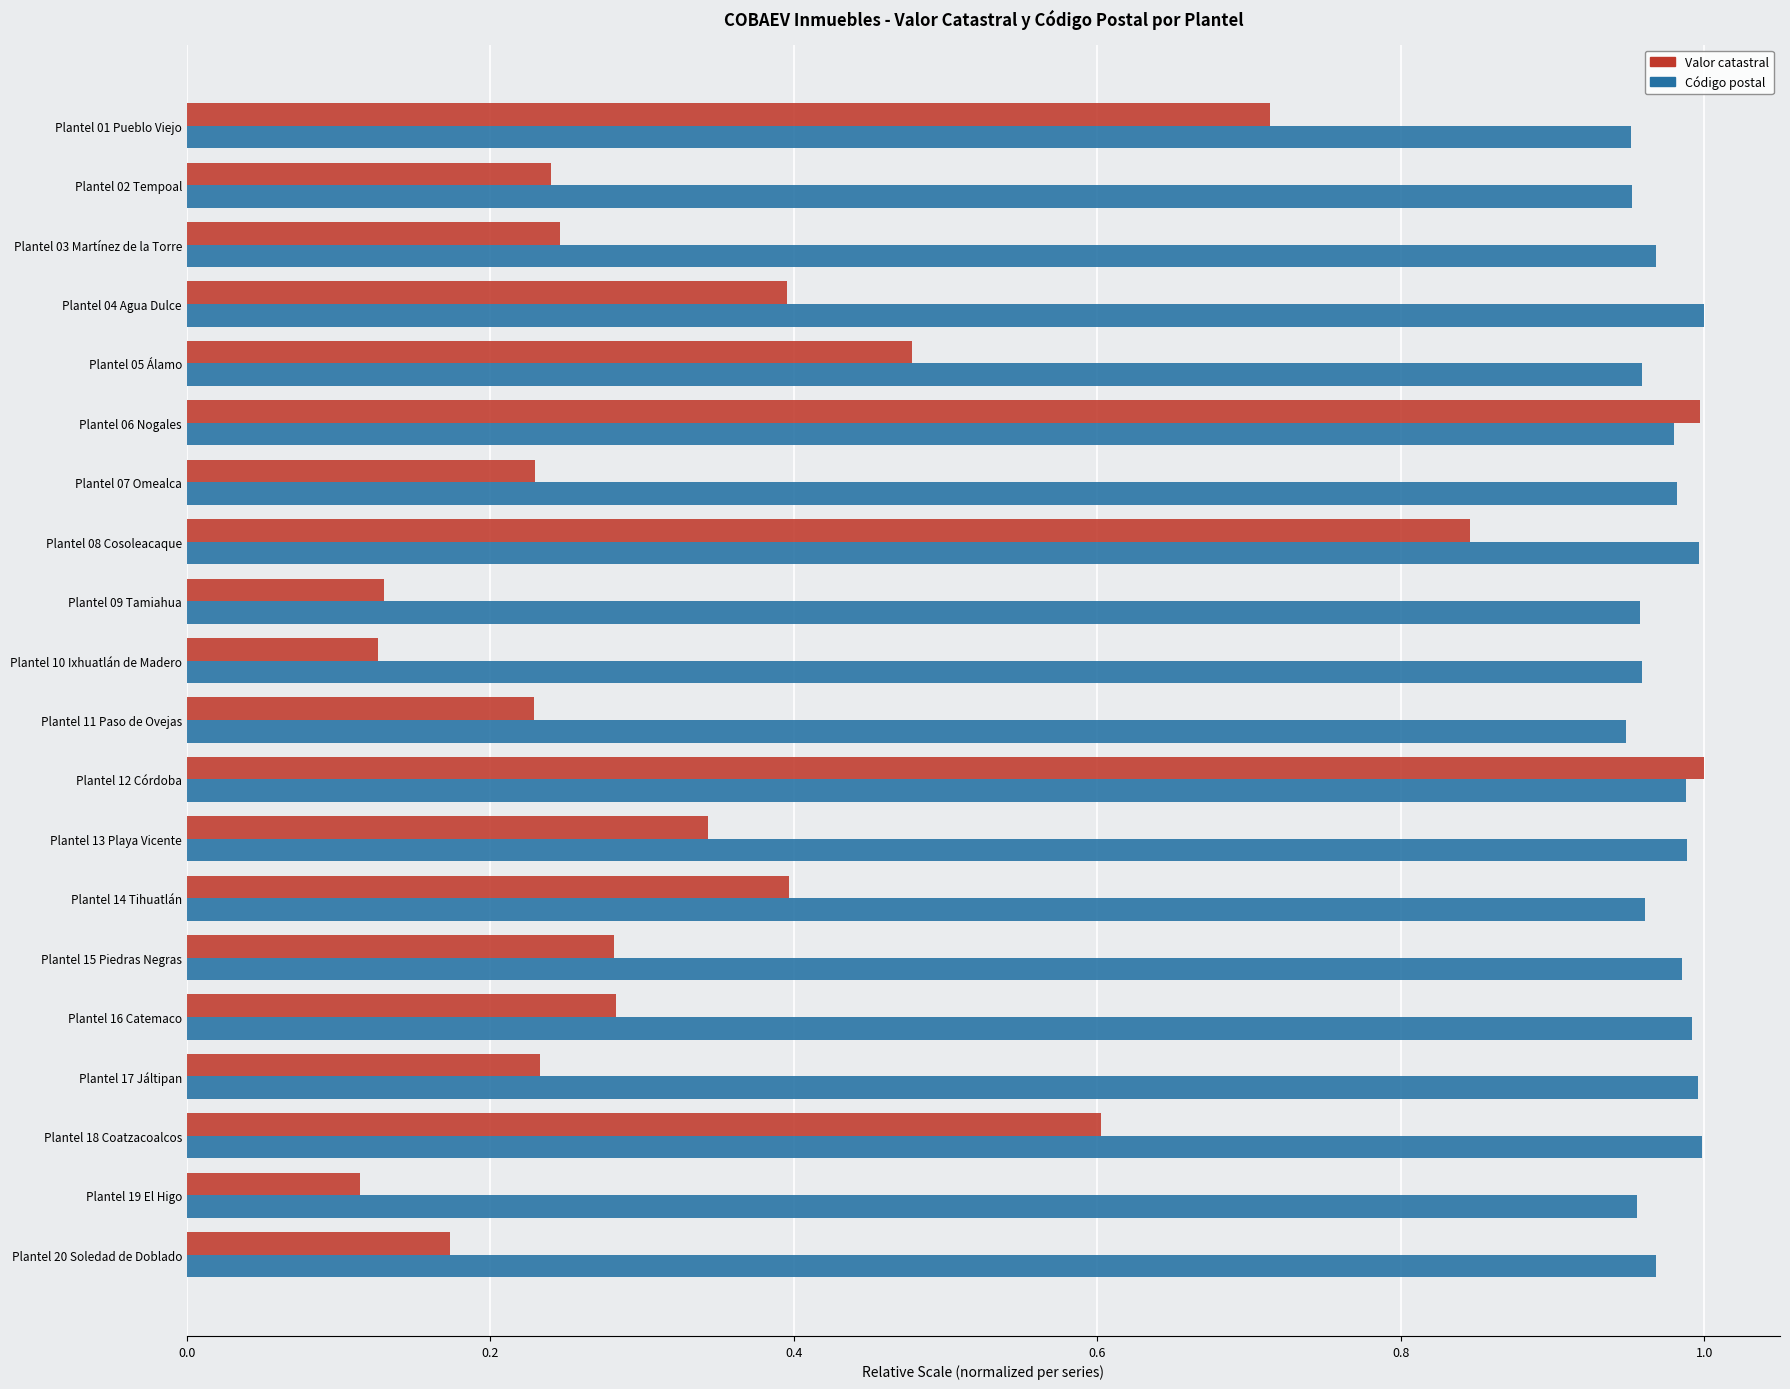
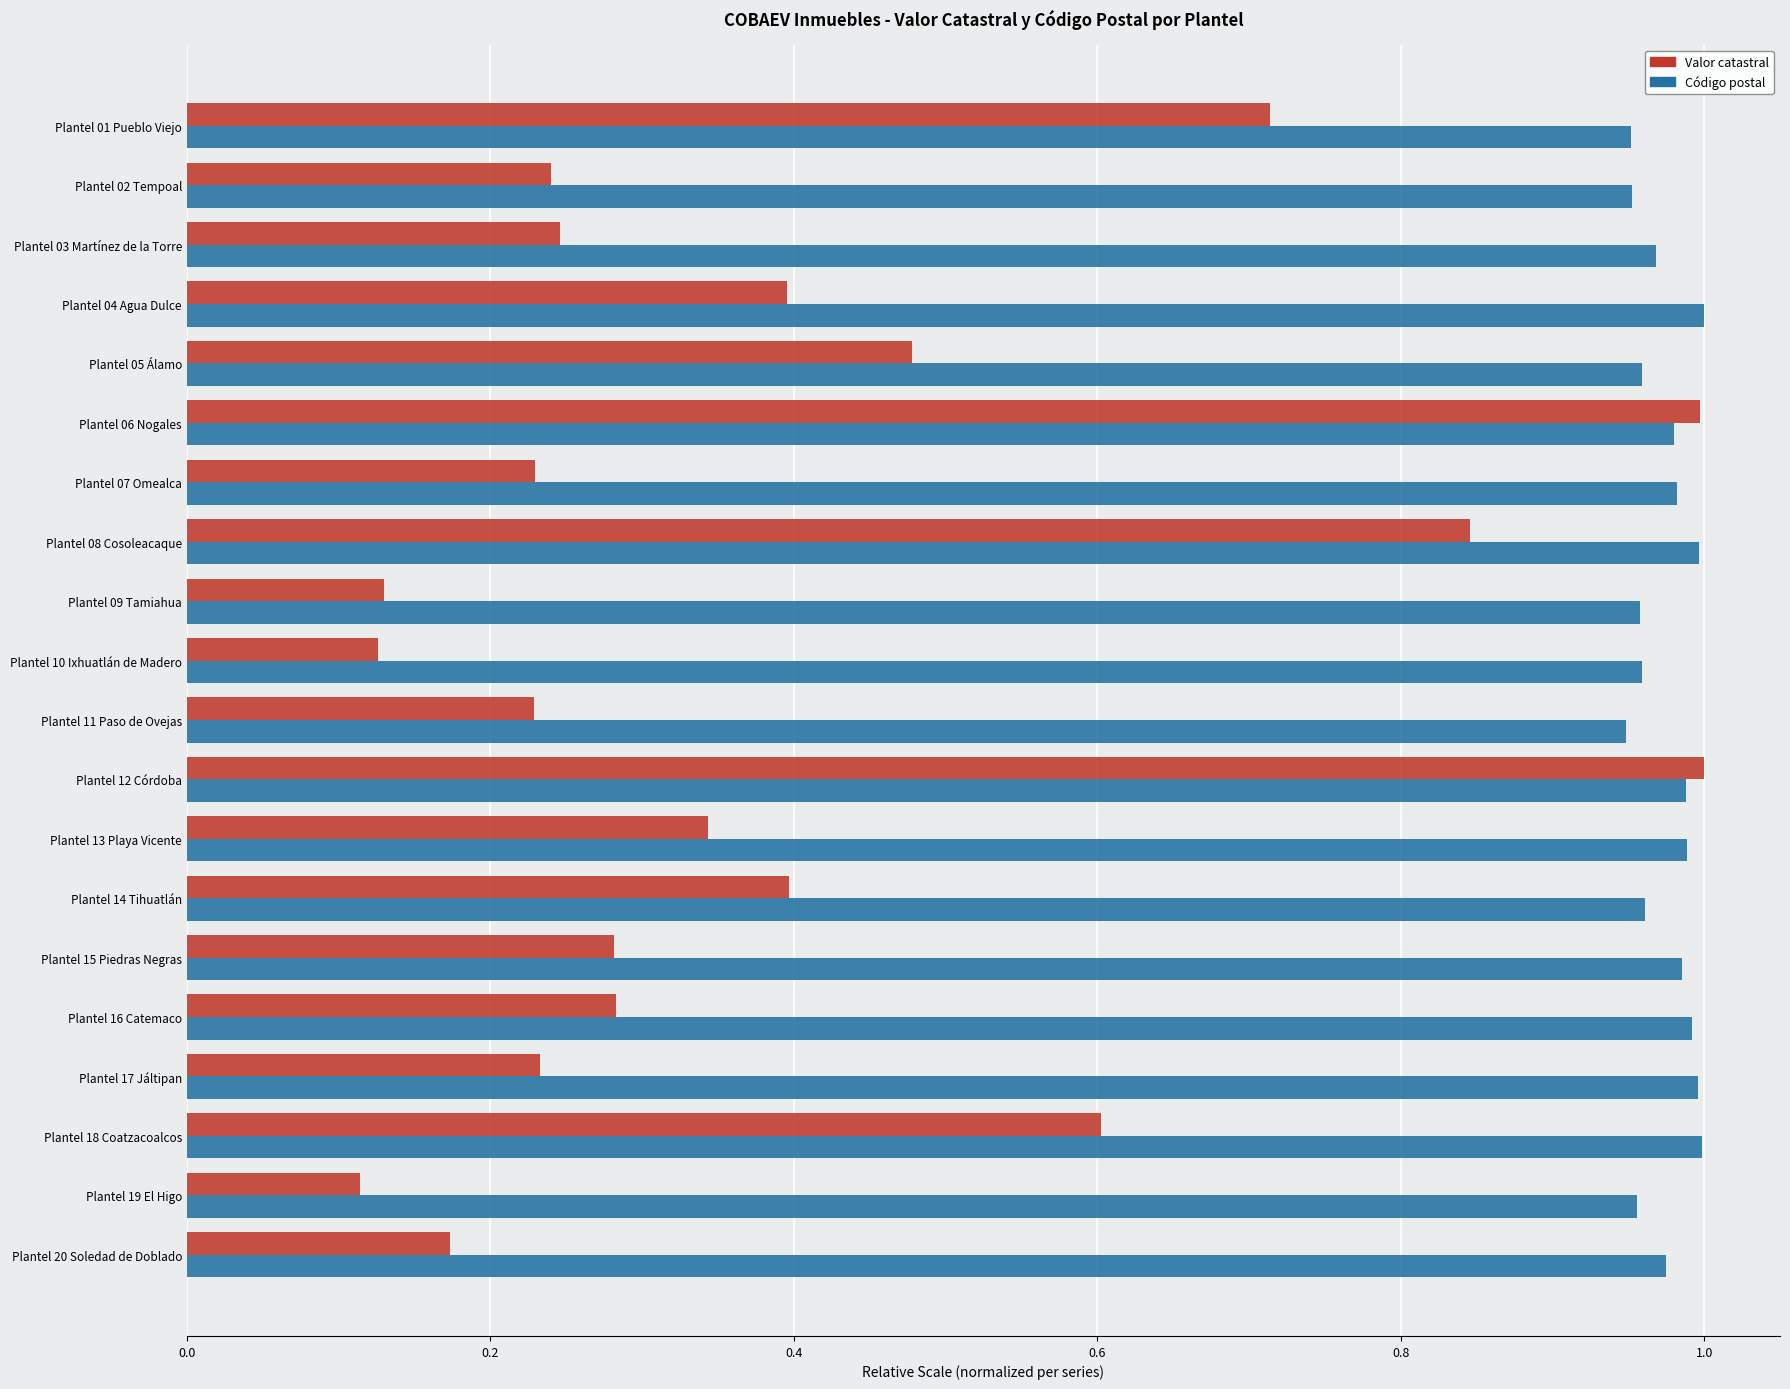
  {
    "Valor catastral": {
      "Plantel 01 Pueblo Viejo": 0.714,
      "Plantel 02 Tempoal": 0.240,
      "Plantel 03 Martínez de la Torre": 0.246,
      "Plantel 04 Agua Dulce": 0.395,
      "Plantel 05 Álamo": 0.478,
      "Plantel 06 Nogales": 0.997,
      "Plantel 07 Omealca": 0.229,
      "Plantel 08 Cosoleacaque": 0.846,
      "Plantel 09 Tamiahua": 0.130,
      "Plantel 10 Ixhuatlán de Madero": 0.126,
      "Plantel 11 Paso de Ovejas": 0.229,
      "Plantel 12 Córdoba": 1.000,
      "Plantel 13 Playa Vicente": 0.343,
      "Plantel 14 Tihuatlán": 0.397,
      "Plantel 15 Piedras Negras": 0.282,
      "Plantel 16 Catemaco": 0.283,
      "Plantel 17 Jáltipan": 0.233,
      "Plantel 18 Coatzacoalcos": 0.602,
      "Plantel 19 El Higo": 0.114,
      "Plantel 20 Soledad de Doblado": 0.173
    },
    "Código postal": {
      "Plantel 01 Pueblo Viejo": 0.952,
      "Plantel 02 Tempoal": 0.952,
      "Plantel 03 Martínez de la Torre": 0.968,
      "Plantel 04 Agua Dulce": 1.000,
      "Plantel 05 Álamo": 0.959,
      "Plantel 06 Nogales": 0.980,
      "Plantel 07 Omealca": 0.982,
      "Plantel 08 Cosoleacaque": 0.997,
      "Plantel 09 Tamiahua": 0.958,
      "Plantel 10 Ixhuatlán de Madero": 0.959,
      "Plantel 11 Paso de Ovejas": 0.948,
      "Plantel 12 Córdoba": 0.988,
      "Plantel 13 Playa Vicente": 0.989,
      "Plantel 14 Tihuatlán": 0.961,
      "Plantel 15 Piedras Negras": 0.985,
      "Plantel 16 Catemaco": 0.992,
      "Plantel 17 Jáltipan": 0.996,
      "Plantel 18 Coatzacoalcos": 0.999,
      "Plantel 19 El Higo": 0.956,
-     "Plantel 20 Soledad de Doblado": 0.968
+     "Plantel 20 Soledad de Doblado": 0.975
    }
  }
